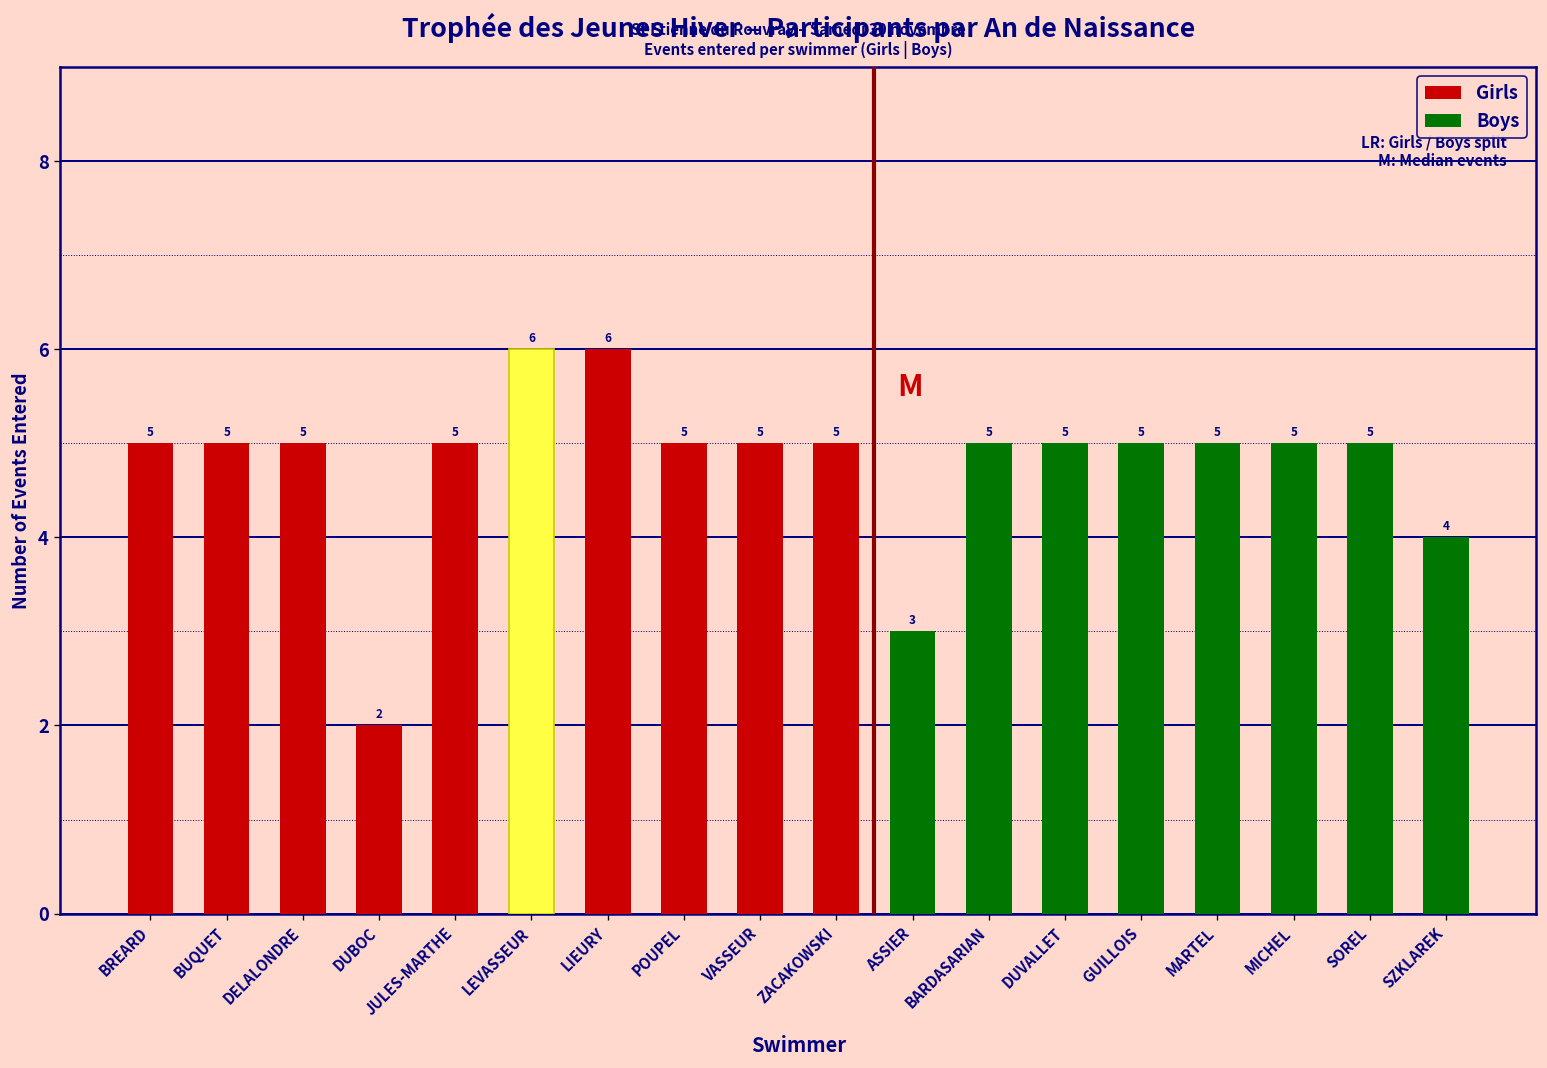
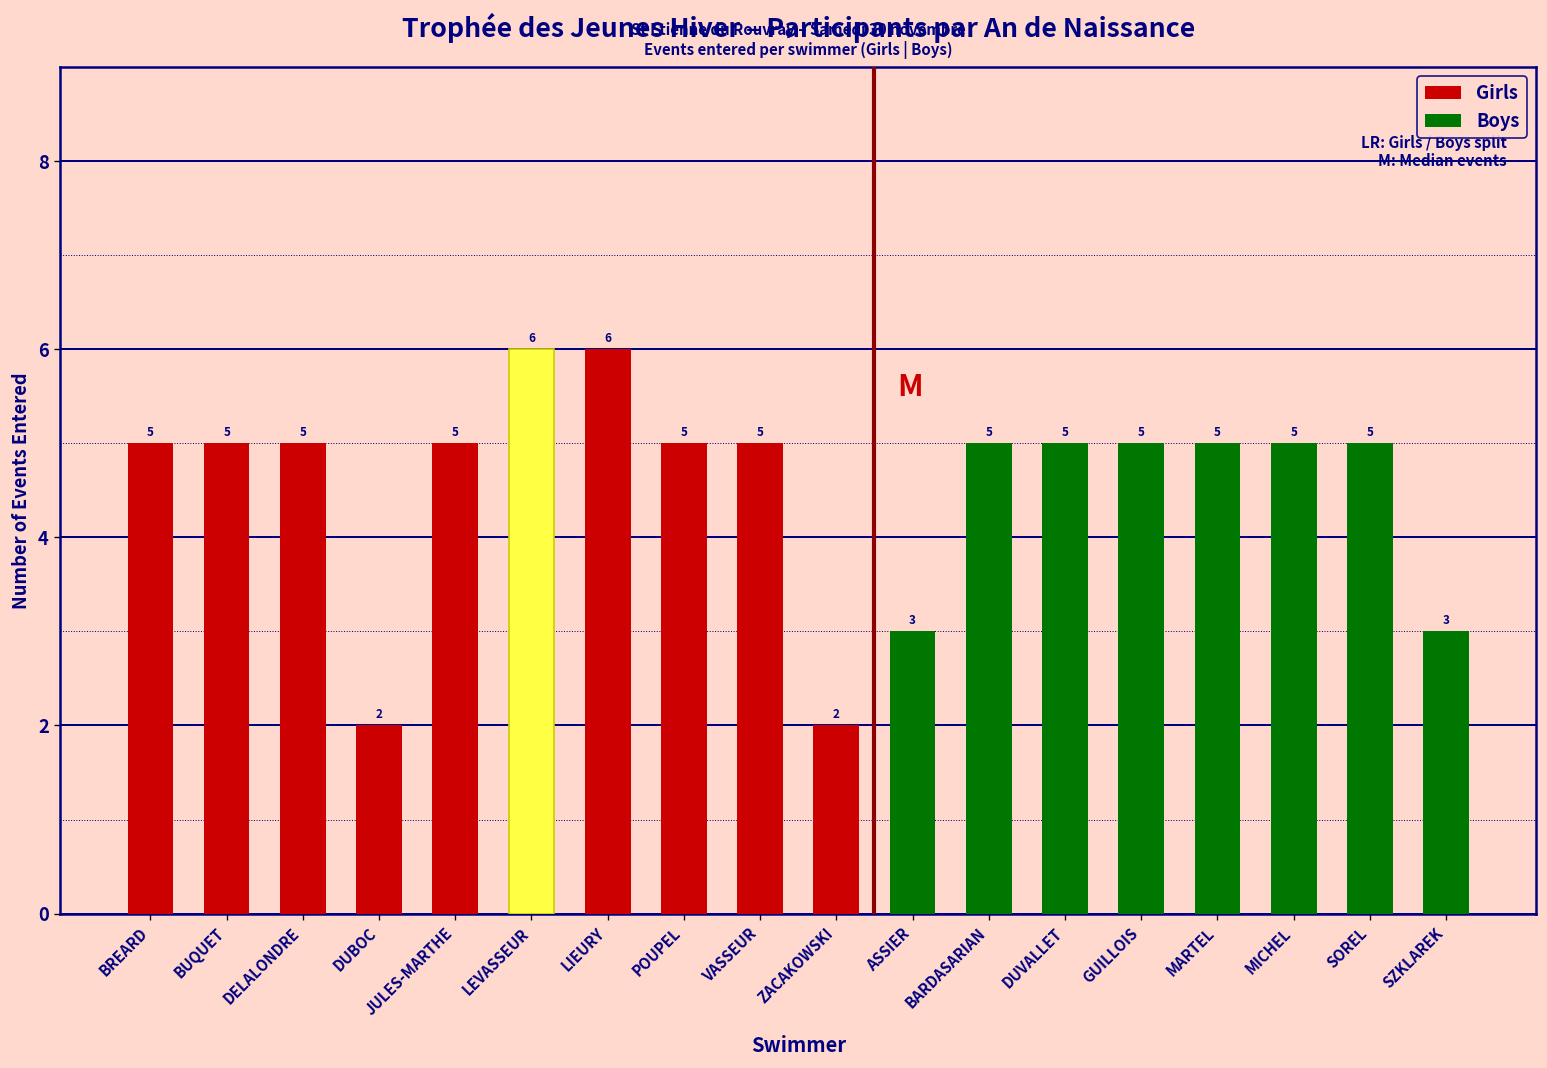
  {
    "Girls": {
      "BREARD": 5,
      "BUQUET": 5,
      "DELALONDRE": 5,
      "DUBOC": 2,
      "JULES-MARTHE": 5,
      "LEVASSEUR": 6,
      "LIEURY": 6,
      "POUPEL": 5,
      "VASSEUR": 5,
-     "ZACAKOWSKI": 5
+     "ZACAKOWSKI": 2
    },
    "Boys": {
      "ASSIER": 3,
      "BARDASARIAN": 5,
      "DUVALLET": 5,
      "GUILLOIS": 5,
      "MARTEL": 5,
      "MICHEL": 5,
      "SOREL": 5,
-     "SZKLAREK": 4
+     "SZKLAREK": 3
    }
  }
